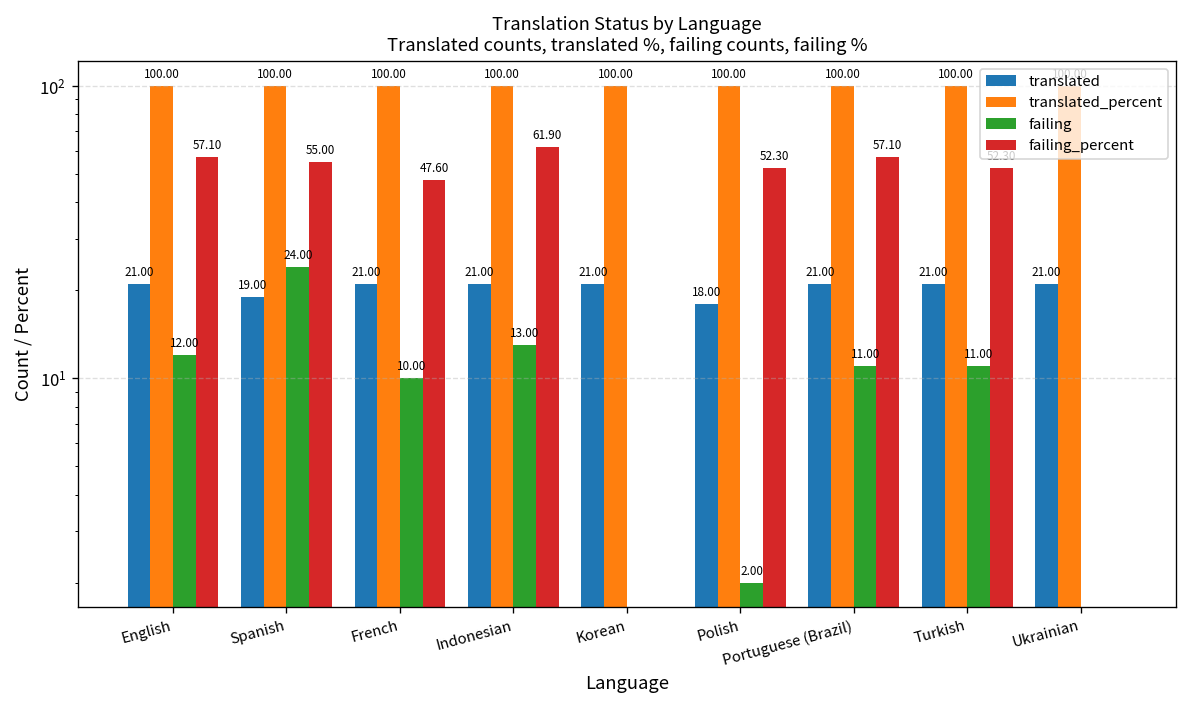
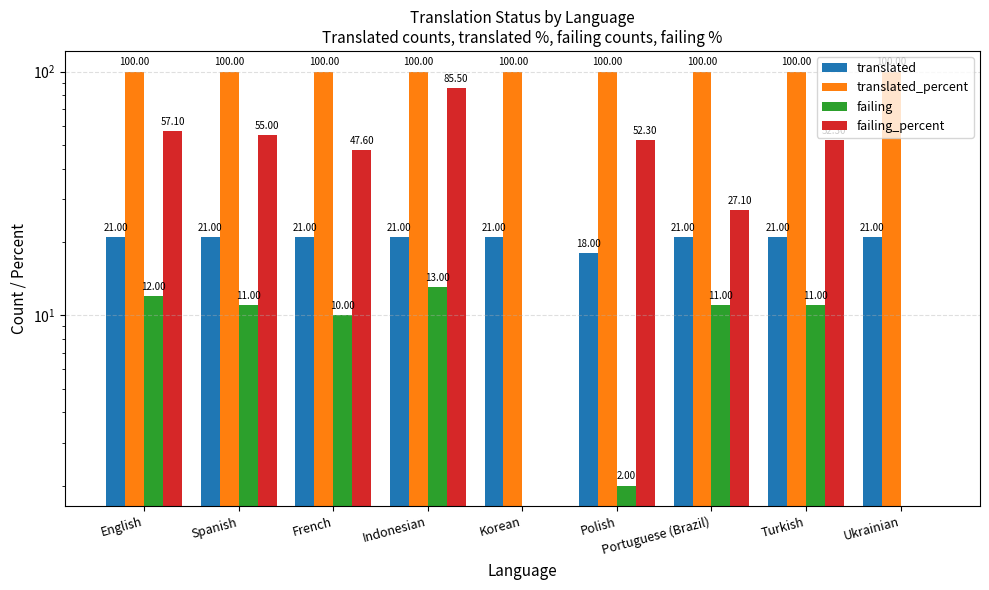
  {
    "translated": {
      "English": 21.00,
-     "Spanish": 19.00,
+     "Spanish": 21.00,
      "French": 21.00,
      "Indonesian": 21.00,
      "Korean": 21.00,
      "Polish": 18.00,
      "Portuguese (Brazil)": 21.00,
      "Turkish": 21.00,
      "Ukrainian": 21.00
    },
    "translated_percent": {
      "English": 100.00,
      "Spanish": 100.00,
      "French": 100.00,
      "Indonesian": 100.00,
      "Korean": 100.00,
      "Polish": 100.00,
      "Portuguese (Brazil)": 100.00,
      "Turkish": 100.00
    },
    "failing": {
      "English": 12.00,
-     "Spanish": 24.00,
+     "Spanish": 11.00,
      "French": 10.00,
      "Indonesian": 13.00,
      "Polish": 2.00,
      "Portuguese (Brazil)": 11.00,
      "Turkish": 11.00
    },
    "failing_percent": {
      "English": 57.10,
      "Spanish": 55.00,
      "French": 47.60,
-     "Indonesian": 61.90,
+     "Indonesian": 85.50,
      "Polish": 52.30,
-     "Portuguese (Brazil)": 57.10
+     "Portuguese (Brazil)": 27.10
    }
  }
